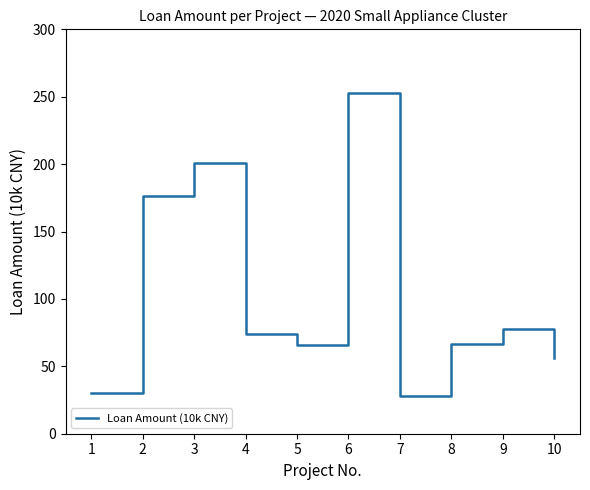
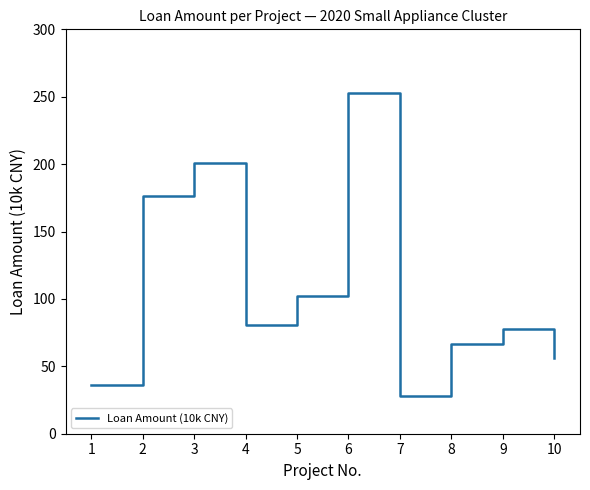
  {
-   "1": 30,
+   "1": 36,
    "2": 176,
    "3": 201,
-   "4": 74,
-   "5": 66,
+   "4": 81,
+   "5": 102,
    "6": 253,
    "7": 28,
    "8": 67,
    "9": 78,
    "10": 56
  }
